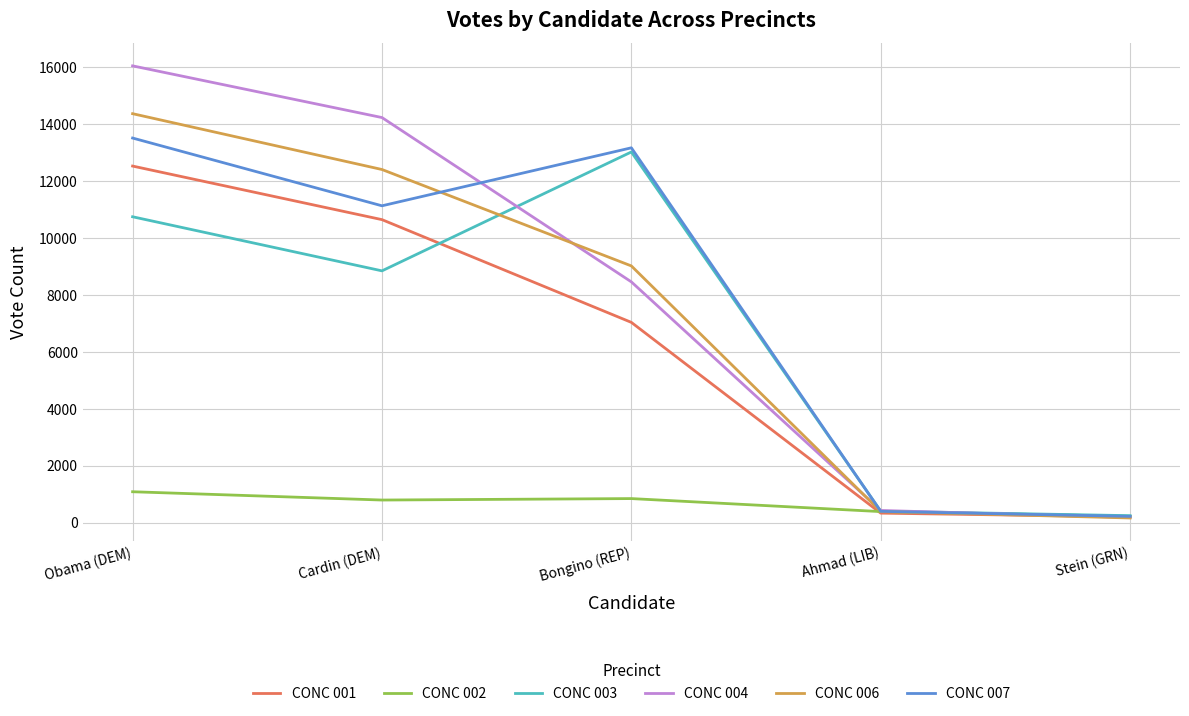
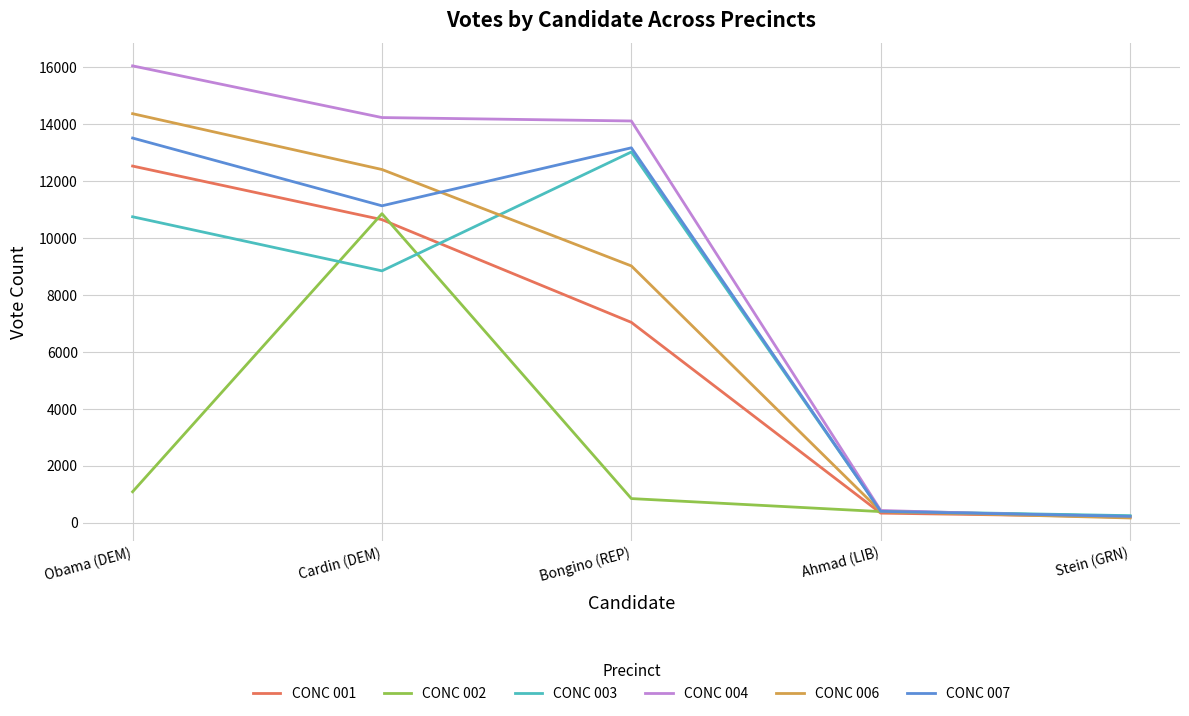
  {
    "CONC 002": {
      "Obama (DEM)": 1100,
-     "Cardin (DEM)": 800,
+     "Cardin (DEM)": 10800,
      "Bongino (REP)": 800
    },
    "CONC 004": {
      "Obama (DEM)": 16000,
      "Cardin (DEM)": 14200,
-     "Bongino (REP)": 8400
+     "Bongino (REP)": 14100
    }
  }
